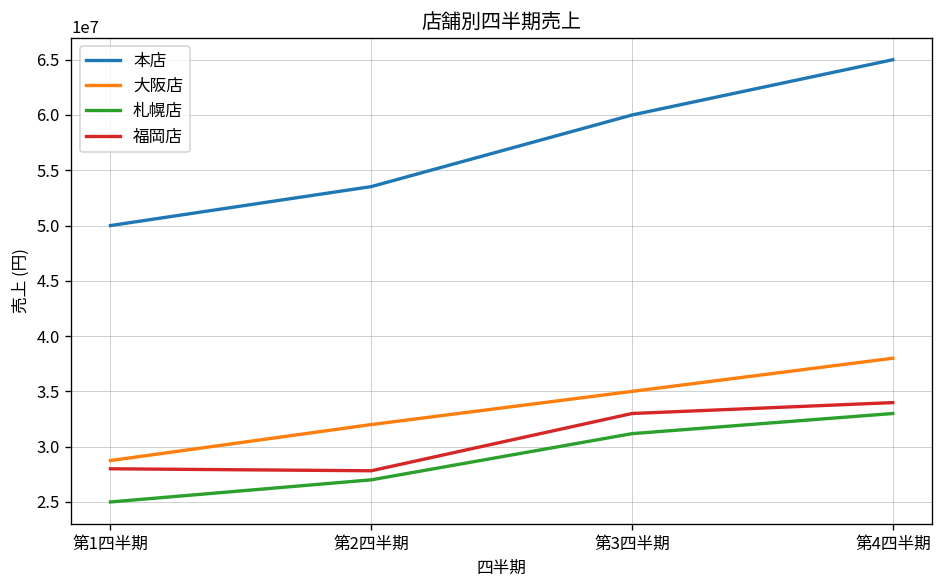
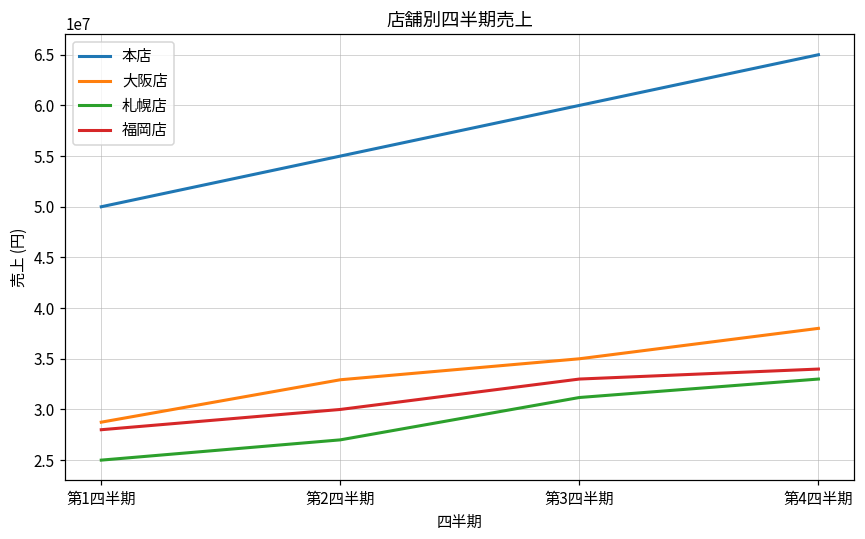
  {
    "本店": {
      "第1四半期": 50000000,
-     "第2四半期": 54000000,
+     "第2四半期": 55000000,
      "第3四半期": 60000000,
      "第4四半期": 65000000
    },
    "大阪店": {
      "第1四半期": 29000000,
-     "第2四半期": 32000000,
+     "第2四半期": 33000000,
      "第3四半期": 35000000,
      "第4四半期": 38000000
    },
    "札幌店": {
      "第1四半期": 25000000,
      "第2四半期": 27000000,
      "第3四半期": 31000000,
      "第4四半期": 33000000
    },
    "福岡店": {
      "第1四半期": 28000000,
-     "第2四半期": 28000000,
+     "第2四半期": 30000000,
      "第3四半期": 33000000,
      "第4四半期": 34000000
    }
  }
